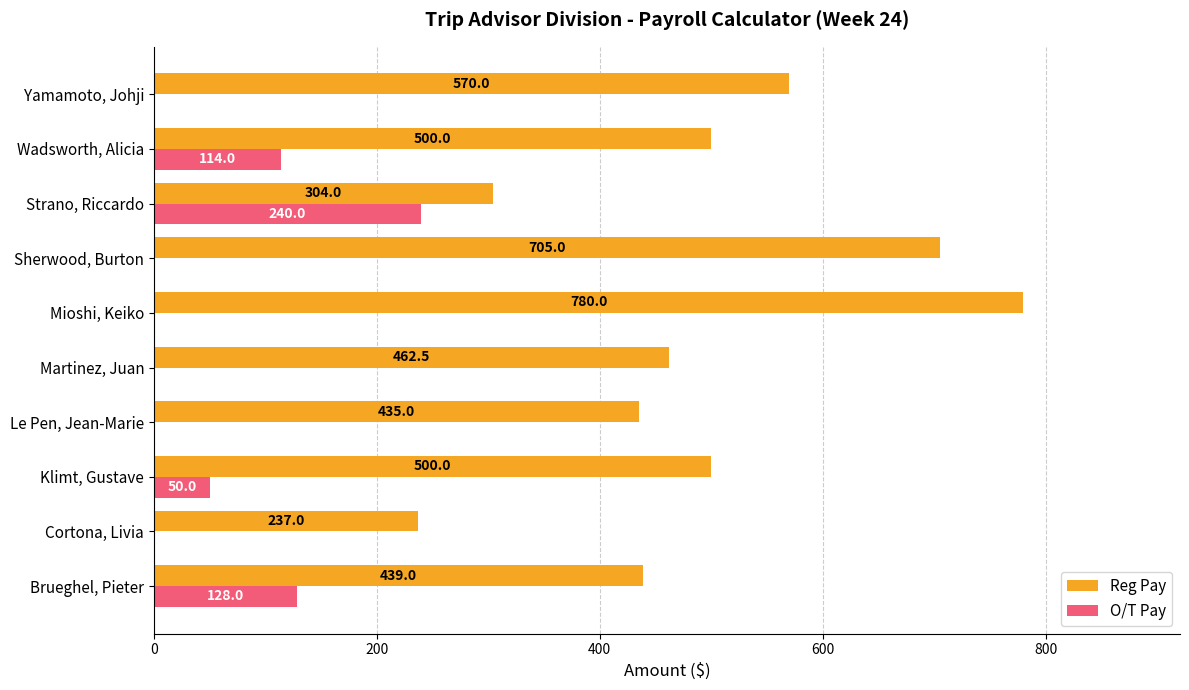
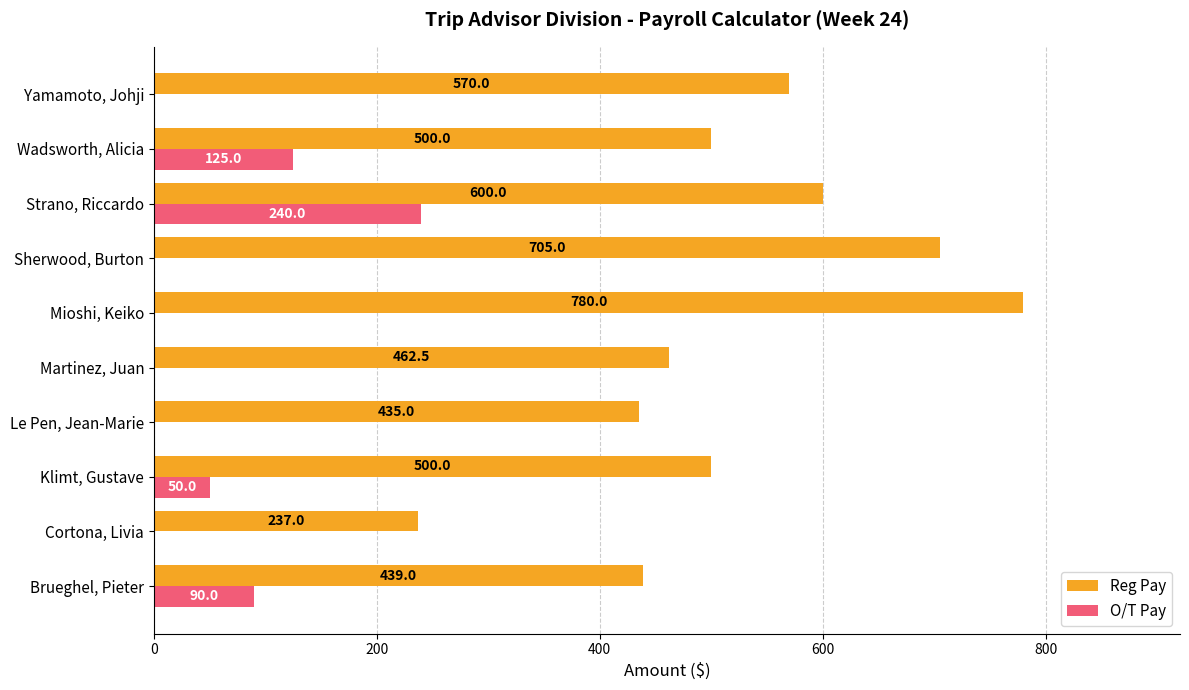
  {
    "Reg Pay": {
      "Yamamoto, Johji": 570.0,
      "Wadsworth, Alicia": 500.0,
-     "Strano, Riccardo": 304.0,
+     "Strano, Riccardo": 600.0,
      "Sherwood, Burton": 705.0,
      "Mioshi, Keiko": 780.0,
      "Martinez, Juan": 462.5,
      "Le Pen, Jean-Marie": 435.0,
      "Klimt, Gustave": 500.0,
      "Cortona, Livia": 237.0,
      "Brueghel, Pieter": 439.0
    },
    "O/T Pay": {
-     "Wadsworth, Alicia": 114.0,
+     "Wadsworth, Alicia": 125.0,
      "Strano, Riccardo": 240.0,
      "Klimt, Gustave": 50.0,
-     "Brueghel, Pieter": 128.0
+     "Brueghel, Pieter": 90.0
    }
  }
